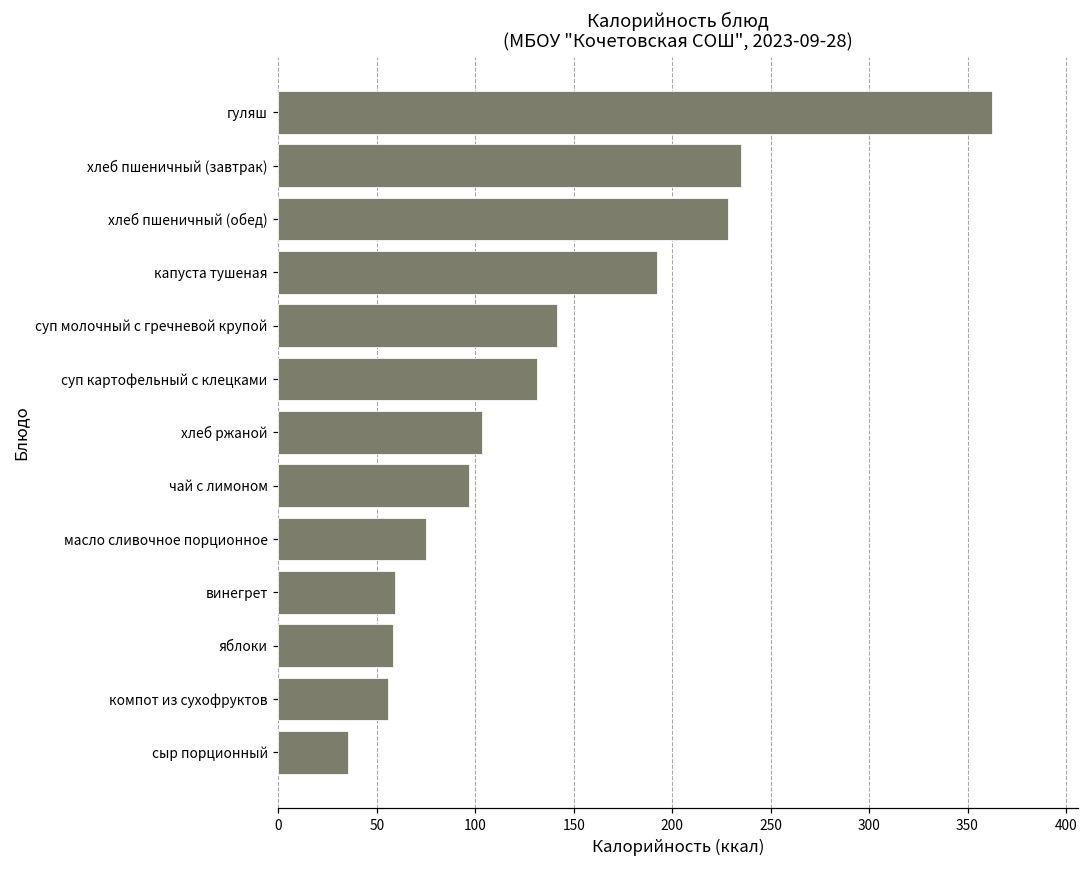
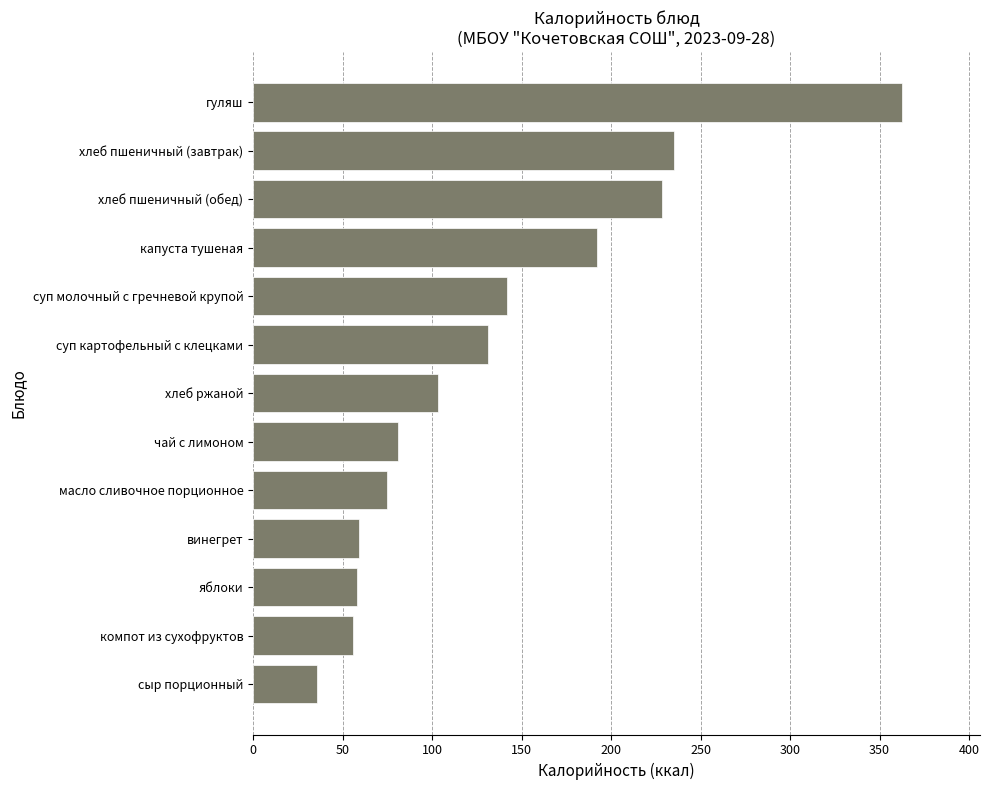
  {
    "гуляш": 363,
    "хлеб пшеничный (завтрак)": 235,
    "хлеб пшеничный (обед)": 228,
    "капуста тушеная": 192,
    "суп молочный с гречневой крупой": 142,
    "суп картофельный с клецками": 132,
    "хлеб ржаной": 104,
-   "чай с лимоном": 97,
+   "чай с лимоном": 81,
    "масло сливочное порционное": 75,
    "винегрет": 59,
    "яблоки": 58,
    "компот из сухофруктов": 56,
    "сыр порционный": 36
  }
